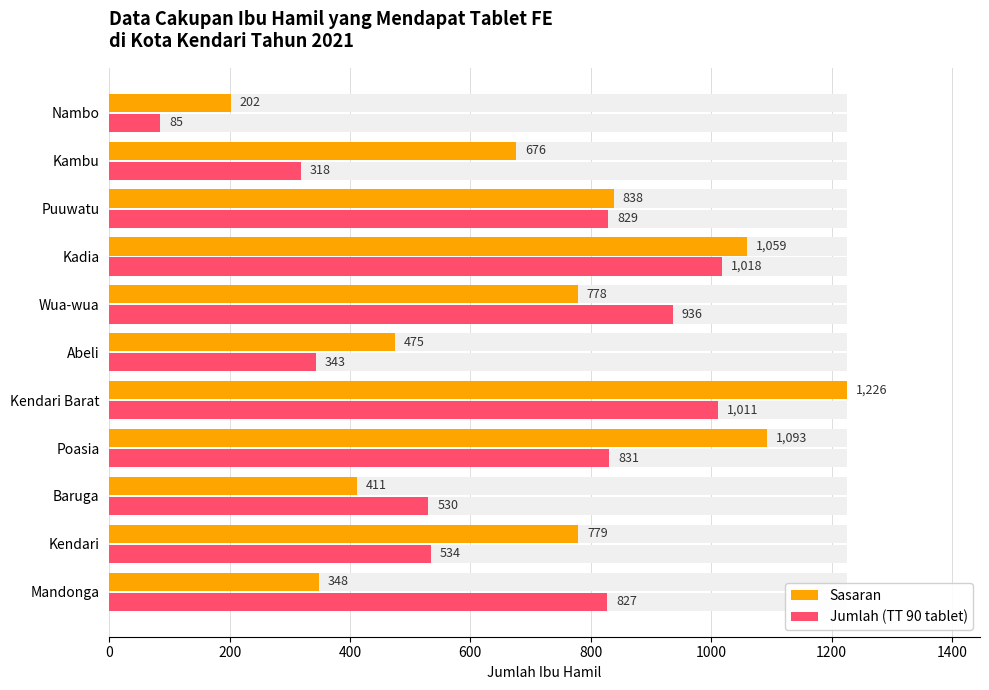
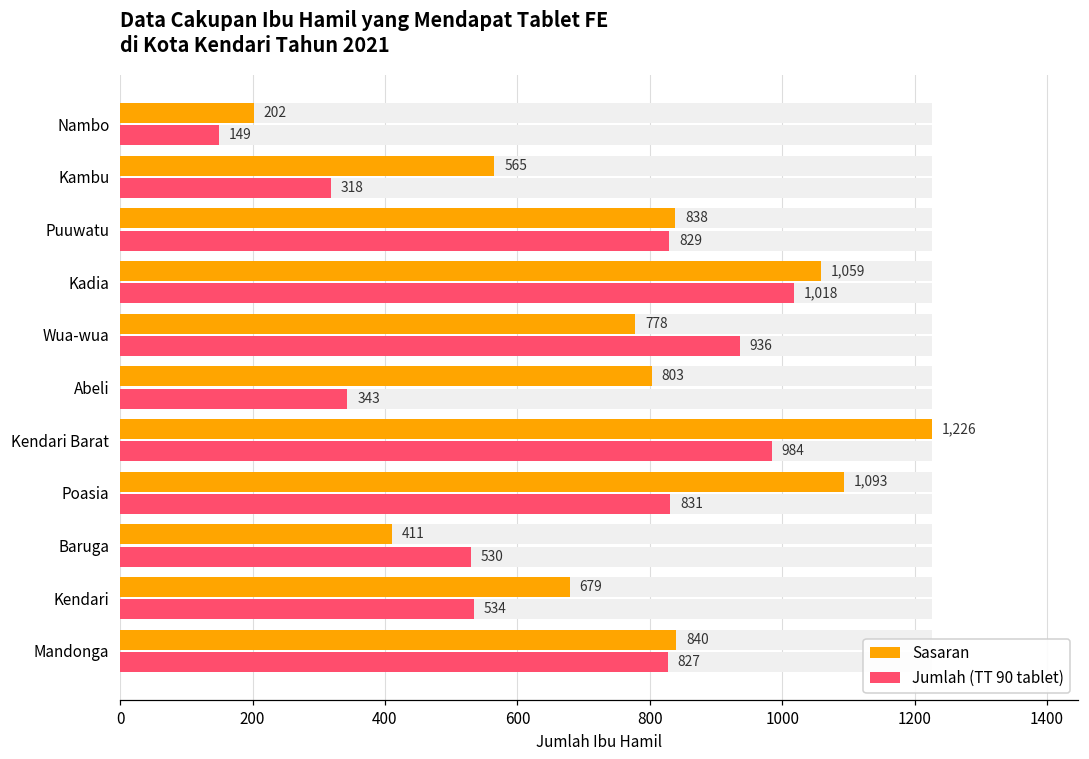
  {
    "Sasaran": {
-     "Kambu": "676",
-     "Abeli": "475",
+     "Kambu": "565",
+     "Abeli": "803",
      "Kendari Barat": "1,226",
-     "Kendari": "779",
-     "Mandonga": "348"
+     "Kendari": "679",
+     "Mandonga": "840"
    },
    "Jumlah (TT 90 tablet)": {
-     "Nambo": "85",
-     "Kendari Barat": "1,011"
+     "Nambo": "149",
+     "Kendari Barat": "984"
    }
  }
